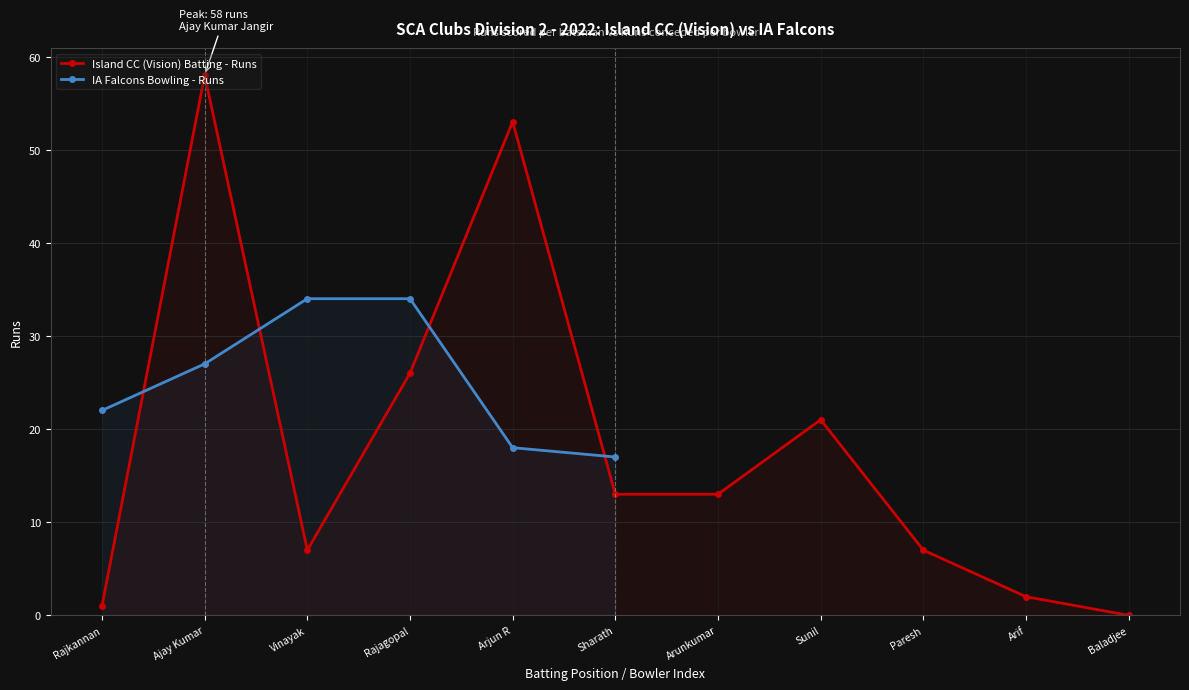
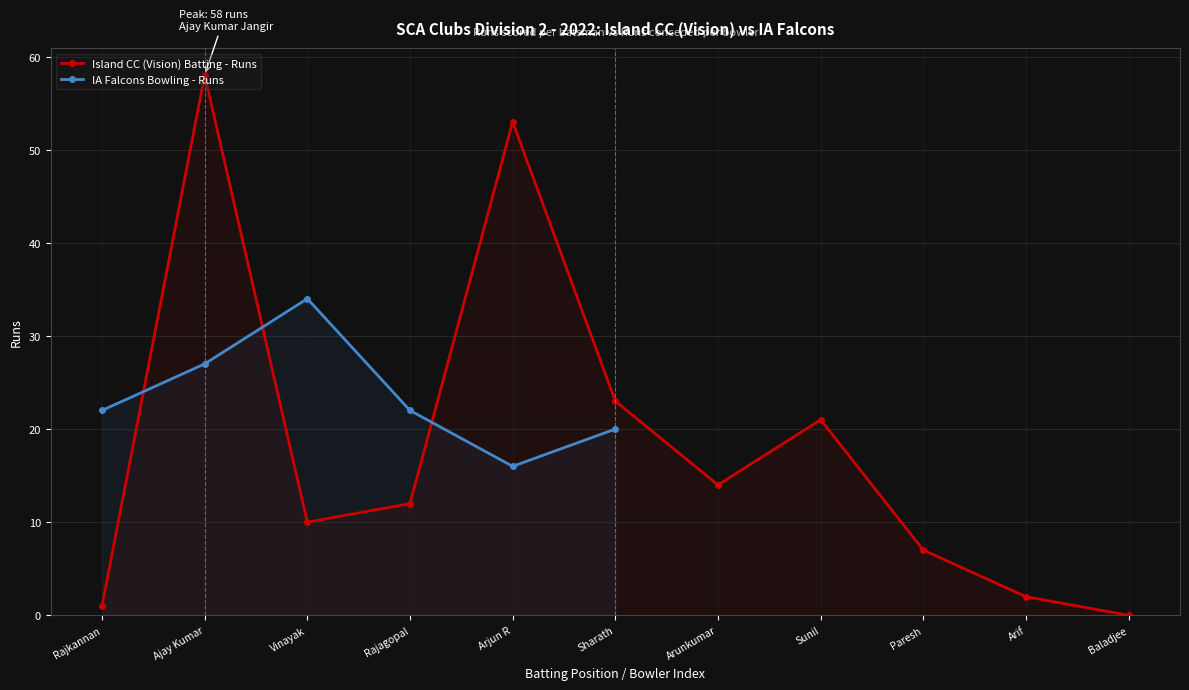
  {
    "Island CC (Vision) Batting - Runs": {
      "Rajkannan": 1,
-     "Vinayak": 7,
-     "Rajagopal": 26,
+     "Vinayak": 10,
+     "Rajagopal": 12,
      "Arjun R": 53,
-     "Sharath": 13,
-     "Arunkumar": 13,
+     "Sharath": 23,
+     "Arunkumar": 14,
      "Sunil": 21,
      "Paresh": 7,
      "Arif": 2,
      "Baladjee": 0
    },
    "IA Falcons Bowling - Runs": {
      "Rajkannan": 22,
      "Ajay Kumar": 27,
      "Vinayak": 34,
-     "Rajagopal": 34,
-     "Arjun R": 18,
-     "Sharath": 17
+     "Rajagopal": 22,
+     "Arjun R": 16,
+     "Sharath": 20
    }
  }
